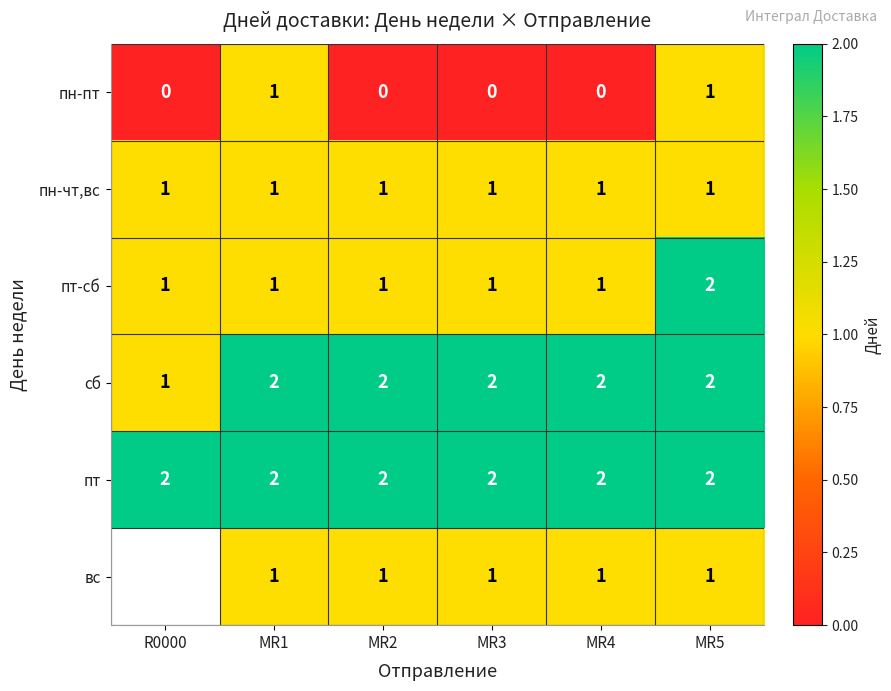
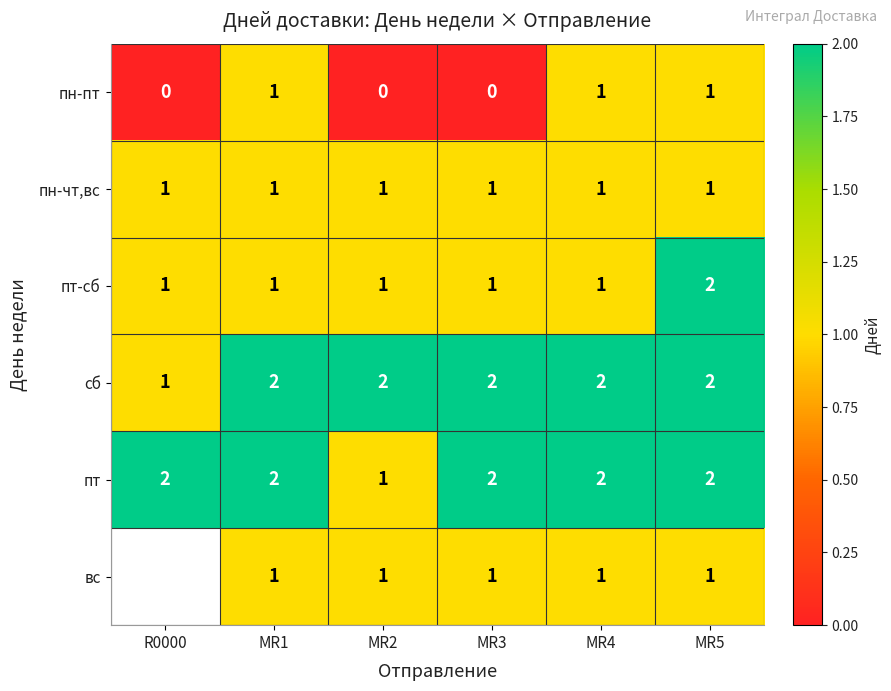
  {
    "пн-пт": {
      "R0000": 0,
      "MR1": 1,
      "MR2": 0,
      "MR3": 0,
-     "MR4": 0,
+     "MR4": 1,
      "MR5": 1
    },
    "пн-чт,вс": {
      "R0000": 1,
      "MR1": 1,
      "MR2": 1,
      "MR3": 1,
      "MR4": 1,
      "MR5": 1
    },
    "пт-сб": {
      "R0000": 1,
      "MR1": 1,
      "MR2": 1,
      "MR3": 1,
      "MR4": 1,
      "MR5": 2
    },
    "сб": {
      "R0000": 1,
      "MR1": 2,
      "MR2": 2,
      "MR3": 2,
      "MR4": 2,
      "MR5": 2
    },
    "пт": {
      "R0000": 2,
      "MR1": 2,
-     "MR2": 2,
+     "MR2": 1,
      "MR3": 2,
      "MR4": 2,
      "MR5": 2
    },
    "вс": {
      "MR1": 1,
      "MR2": 1,
      "MR3": 1,
      "MR4": 1,
      "MR5": 1
    }
  }
